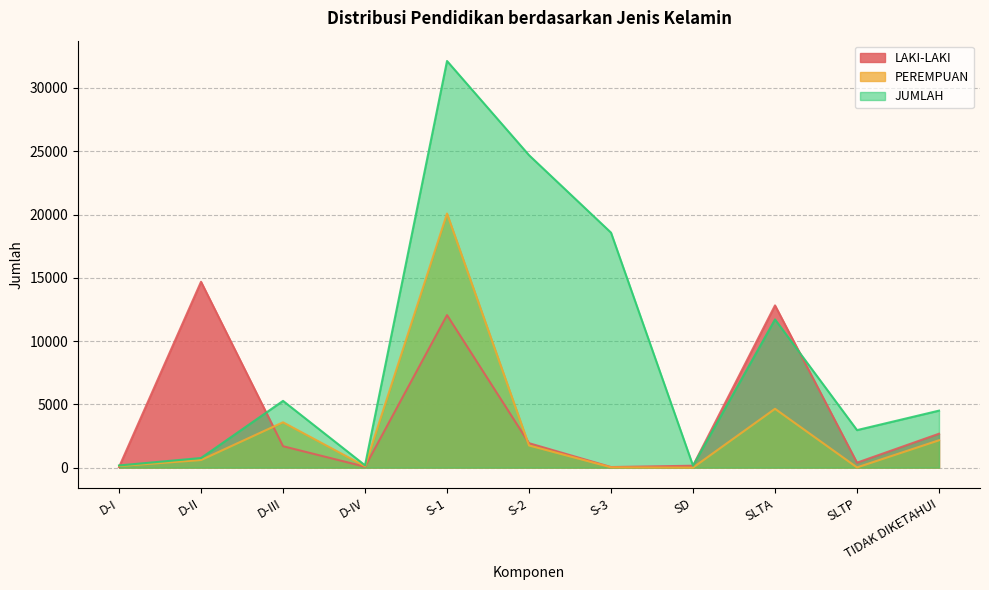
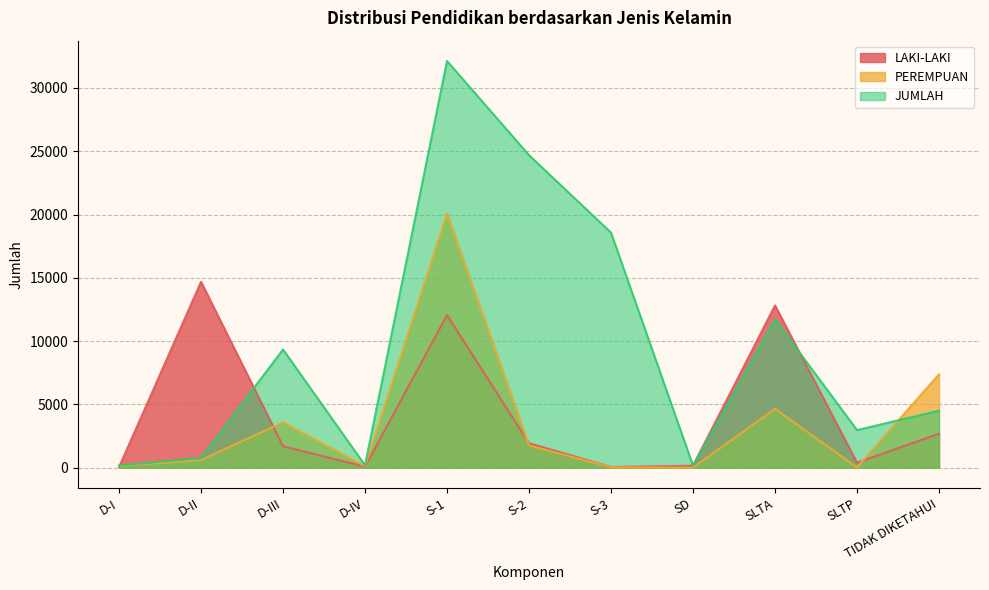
  {
    "LAKI-LAKI": {
      "D-II": 14700,
      "D-III": 1700,
      "S-1": 12100,
      "SLTA": 12800,
      "SLTP": 400,
      "TIDAK DIKETAHUI": 2700
    },
    "PEREMPUAN": {
      "D-III": 3600,
      "S-1": 20100,
      "SLTA": 4600,
      "SLTP": 0,
-     "TIDAK DIKETAHUI": 2200
+     "TIDAK DIKETAHUI": 7400
    },
    "JUMLAH": {
-     "D-III": 5300,
+     "D-III": 9300,
      "S-1": 32100,
      "S-2": 24700,
      "S-3": 18600,
      "SLTA": 11700,
      "SLTP": 3000,
      "TIDAK DIKETAHUI": 4500
    }
  }
